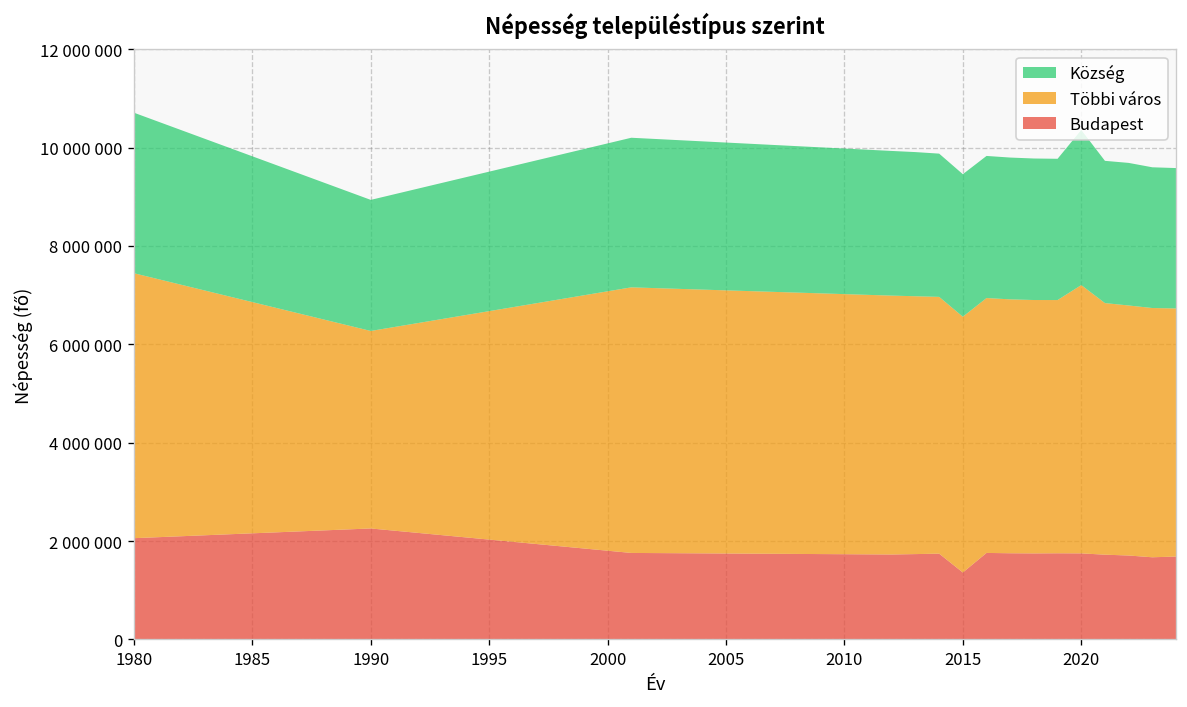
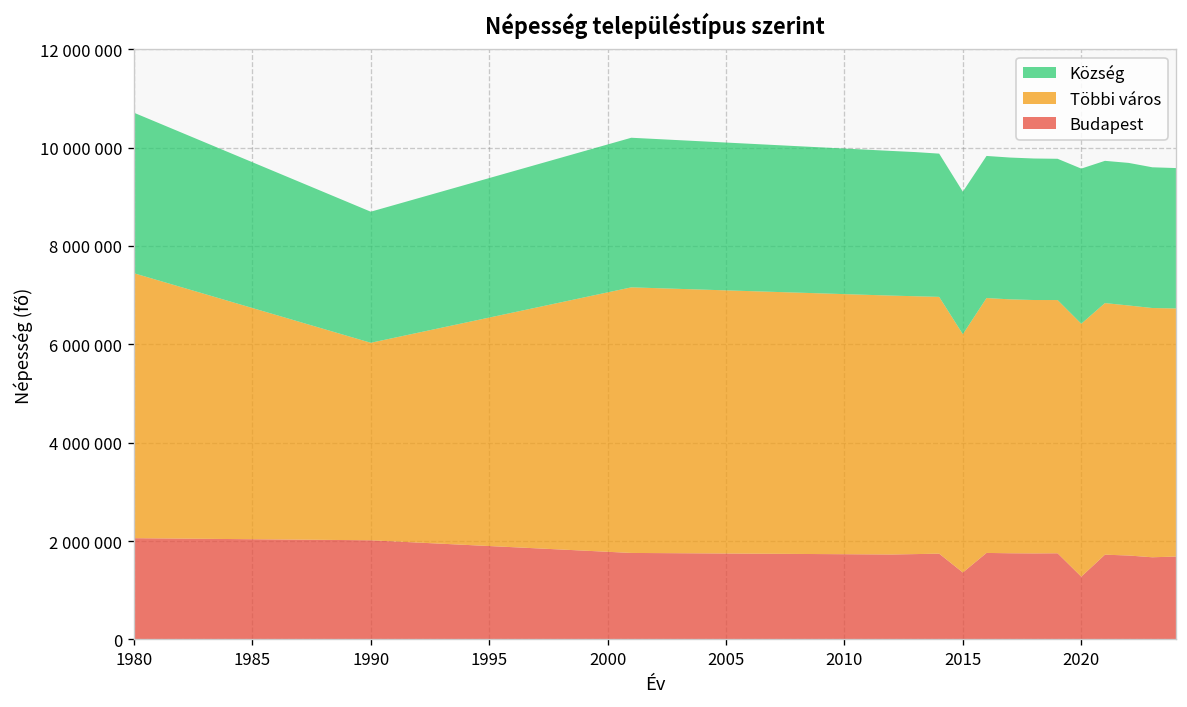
  {
    "Budapest": {
      "1980": 2100000,
-     "1990": 2300000,
+     "1990": 2000000,
      "2015": 1400000,
-     "2020": 1800000
+     "2020": 1300000
    },
    "Többi város": {
      "1980": 5400000,
      "1990": 4000000,
-     "2015": 5200000,
-     "2020": 5500000
+     "2015": 4800000,
+     "2020": 5100000
    },
    "Község": {
      "1980": 3300000,
      "1990": 2700000,
      "2015": 2900000
    }
  }
